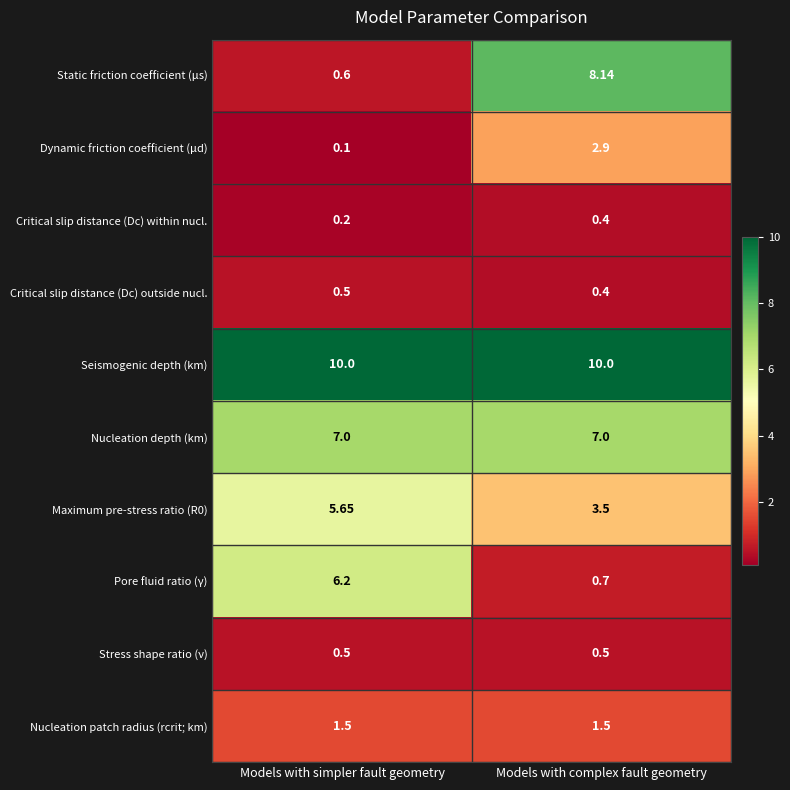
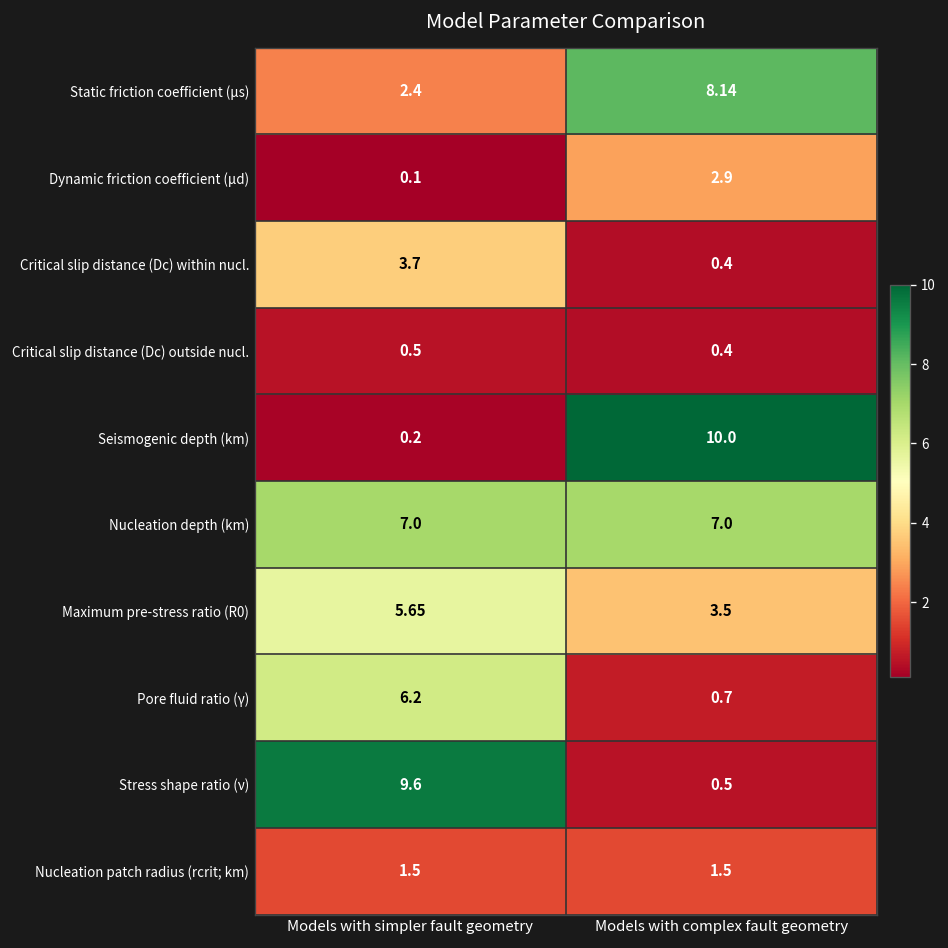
  {
    "Static friction coefficient (μs)": {
-     "Models with simpler fault geometry": 0.6,
+     "Models with simpler fault geometry": 2.4,
      "Models with complex fault geometry": 8.14
    },
    "Dynamic friction coefficient (μd)": {
      "Models with simpler fault geometry": 0.1,
      "Models with complex fault geometry": 2.9
    },
    "Critical slip distance (Dc) within nucl.": {
-     "Models with simpler fault geometry": 0.2,
+     "Models with simpler fault geometry": 3.7,
      "Models with complex fault geometry": 0.4
    },
    "Critical slip distance (Dc) outside nucl.": {
      "Models with simpler fault geometry": 0.5,
      "Models with complex fault geometry": 0.4
    },
    "Seismogenic depth (km)": {
-     "Models with simpler fault geometry": 10.0,
+     "Models with simpler fault geometry": 0.2,
      "Models with complex fault geometry": 10.0
    },
    "Nucleation depth (km)": {
      "Models with simpler fault geometry": 7.0,
      "Models with complex fault geometry": 7.0
    },
    "Maximum pre-stress ratio (R0)": {
      "Models with simpler fault geometry": 5.65,
      "Models with complex fault geometry": 3.5
    },
    "Pore fluid ratio (γ)": {
      "Models with simpler fault geometry": 6.2,
      "Models with complex fault geometry": 0.7
    },
    "Stress shape ratio (ν)": {
-     "Models with simpler fault geometry": 0.5,
+     "Models with simpler fault geometry": 9.6,
      "Models with complex fault geometry": 0.5
    },
    "Nucleation patch radius (rcrit; km)": {
      "Models with simpler fault geometry": 1.5,
      "Models with complex fault geometry": 1.5
    }
  }
